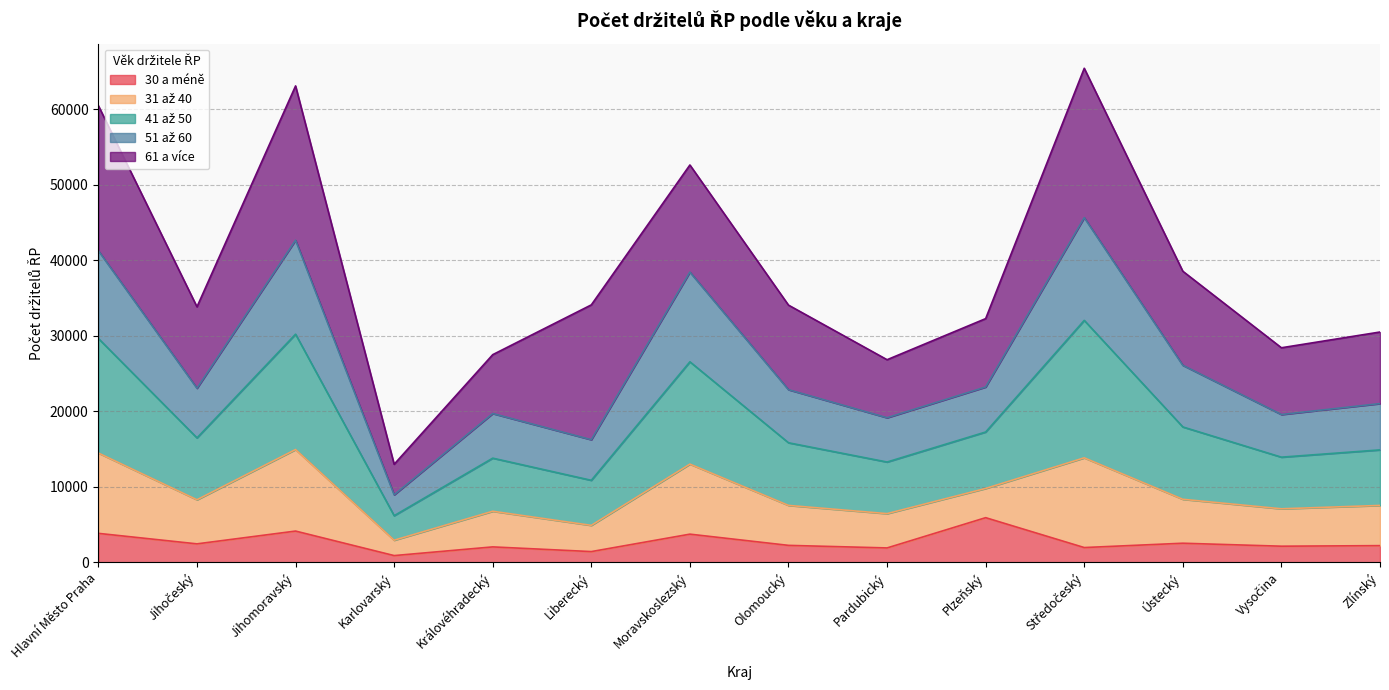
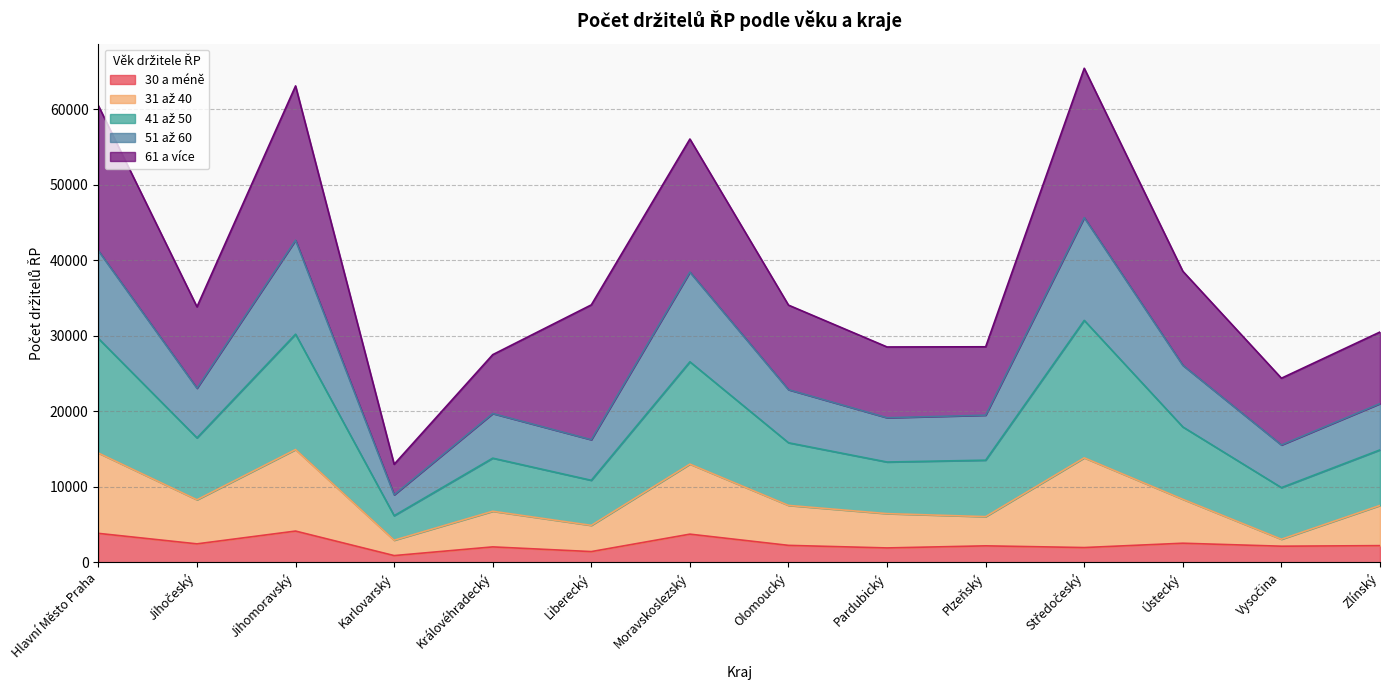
  {
    "30 a méně": {
      "Hlavní Město Praha": 4000,
      "Jihočeský": 2000,
      "Jihomoravský": 4000,
      "Karlovarský": 1000,
      "Královéhradecký": 2000,
      "Liberecký": 1000,
      "Moravskoslezský": 4000,
      "Olomoucký": 2000,
      "Pardubický": 2000,
-     "Plzeňský": 6000,
+     "Plzeňský": 2000,
      "Středočeský": 2000,
      "Ústecký": 3000,
      "Vysočina": 2000,
      "Zlínský": 2000
    },
    "31 až 40": {
      "Hlavní Město Praha": 11000,
      "Jihočeský": 6000,
      "Jihomoravský": 11000,
      "Karlovarský": 2000,
      "Královéhradecký": 5000,
      "Liberecký": 3000,
      "Moravskoslezský": 9000,
      "Olomoucký": 5000,
      "Pardubický": 5000,
      "Plzeňský": 4000,
      "Středočeský": 12000,
      "Ústecký": 6000,
-     "Vysočina": 5000,
+     "Vysočina": 1000,
      "Zlínský": 5000
    },
    "61 a více": {
      "Hlavní Město Praha": 19000,
      "Jihočeský": 11000,
      "Jihomoravský": 20000,
      "Karlovarský": 4000,
      "Královéhradecký": 8000,
      "Liberecký": 18000,
-     "Moravskoslezský": 14000,
+     "Moravskoslezský": 18000,
      "Olomoucký": 11000,
-     "Pardubický": 8000,
+     "Pardubický": 9000,
      "Plzeňský": 9000,
      "Středočeský": 20000,
      "Ústecký": 12000,
      "Vysočina": 9000,
      "Zlínský": 9000
    }
  }
